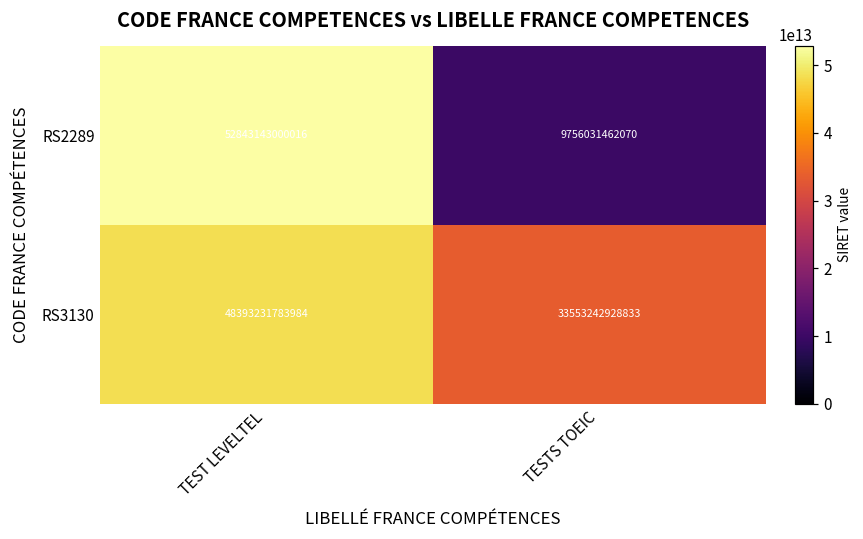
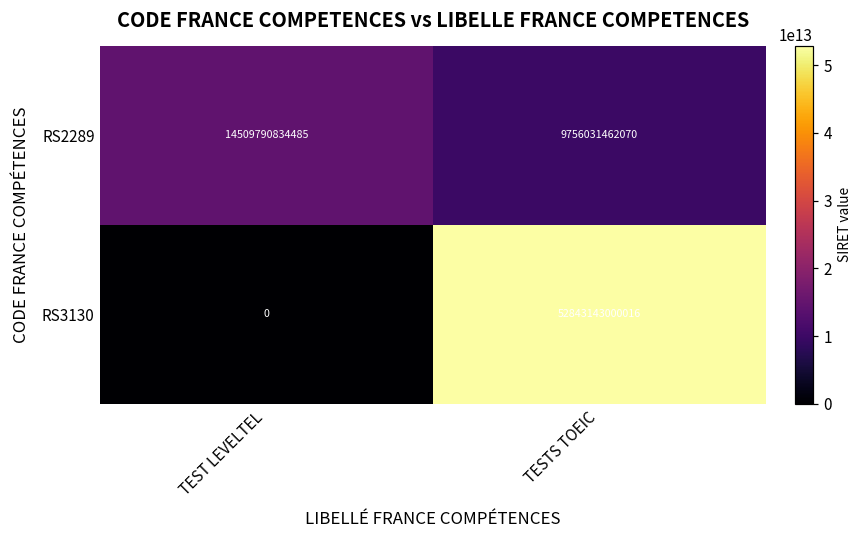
  {
    "RS2289": {
-     "TEST LEVELTEL": 52843143000016,
+     "TEST LEVELTEL": 14509790834485,
      "TESTS TOEIC": 9756031462070
    },
    "RS3130": {
-     "TEST LEVELTEL": 48393231783984,
-     "TESTS TOEIC": 33553242928833
+     "TEST LEVELTEL": 0,
+     "TESTS TOEIC": 52843143000016
    }
  }
